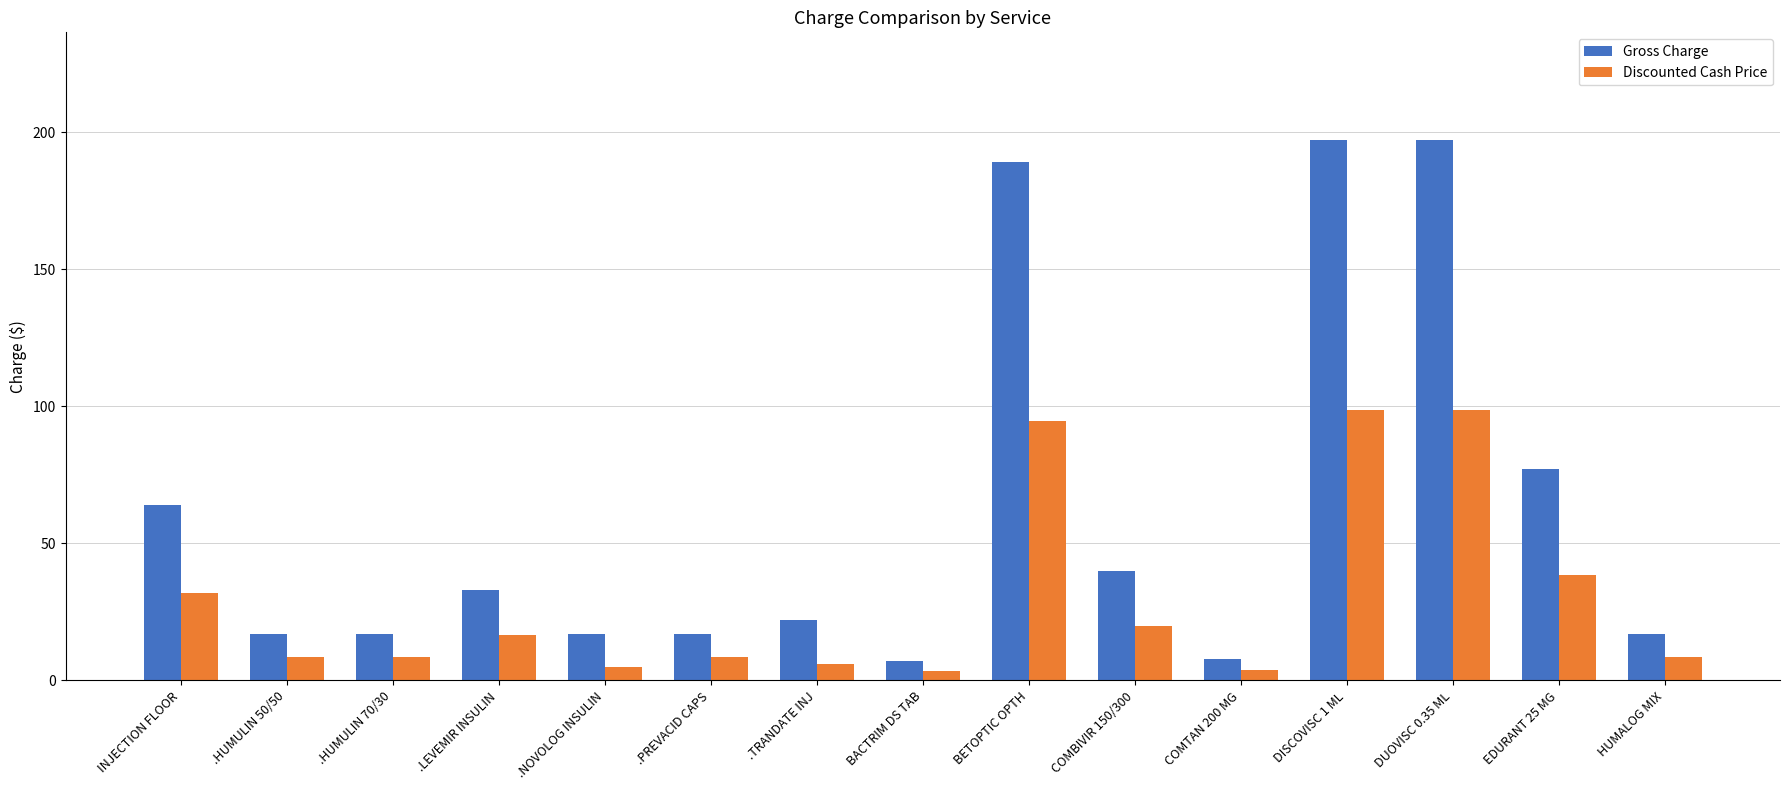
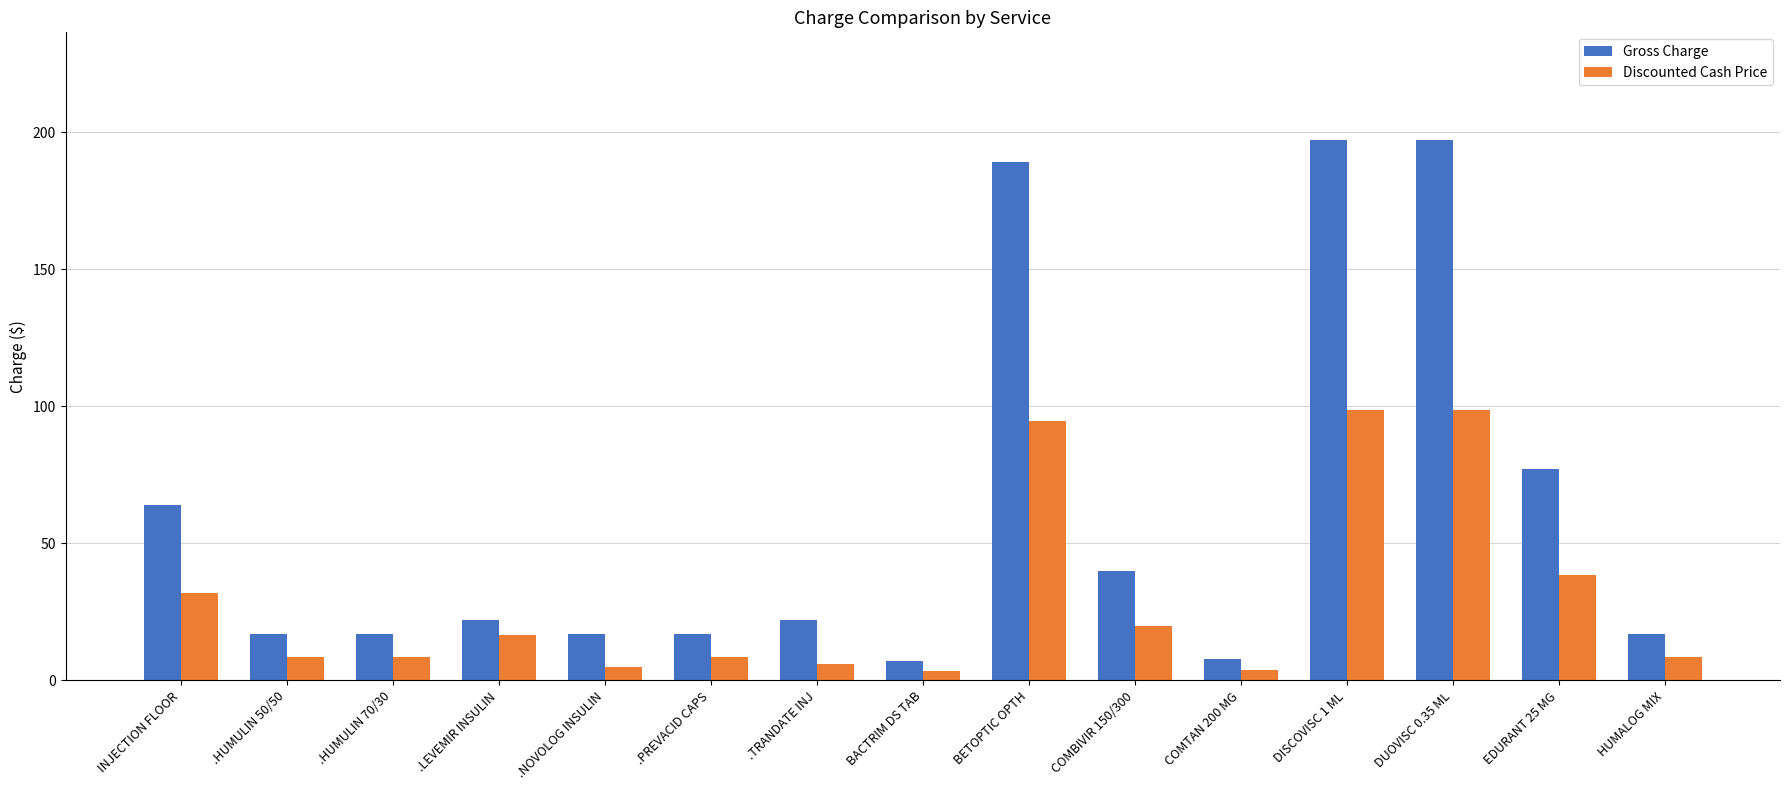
  {
    "Gross Charge": {
      "INJECTION FLOOR": 64,
      ".HUMULIN 50/50": 17,
      ".HUMULIN 70/30": 17,
-     ".LEVEMIR INSULIN": 33,
+     ".LEVEMIR INSULIN": 22,
      ".NOVOLOG INSULIN": 17,
      ".PREVACID CAPS": 17,
      ".TRANDATE INJ": 22,
      "BACTRIM DS TAB": 7,
      "BETOPTIC OPTH": 189,
      "COMBIVIR 150/300": 40,
      "COMTAN 200 MG": 8,
      "DISCOVISC 1 ML": 197,
      "DUOVISC 0.35 ML": 197,
      "EDURANT 25 MG": 77,
      "HUMALOG MIX": 17
    },
    "Discounted Cash Price": {
      "INJECTION FLOOR": 32,
      ".HUMULIN 50/50": 9,
      ".HUMULIN 70/30": 9,
      ".LEVEMIR INSULIN": 17,
      ".NOVOLOG INSULIN": 5,
      ".PREVACID CAPS": 9,
      ".TRANDATE INJ": 6,
      "BACTRIM DS TAB": 4,
      "BETOPTIC OPTH": 95,
      "COMBIVIR 150/300": 20,
      "COMTAN 200 MG": 4,
      "DISCOVISC 1 ML": 99,
      "DUOVISC 0.35 ML": 99,
      "EDURANT 25 MG": 39,
      "HUMALOG MIX": 9
    }
  }
